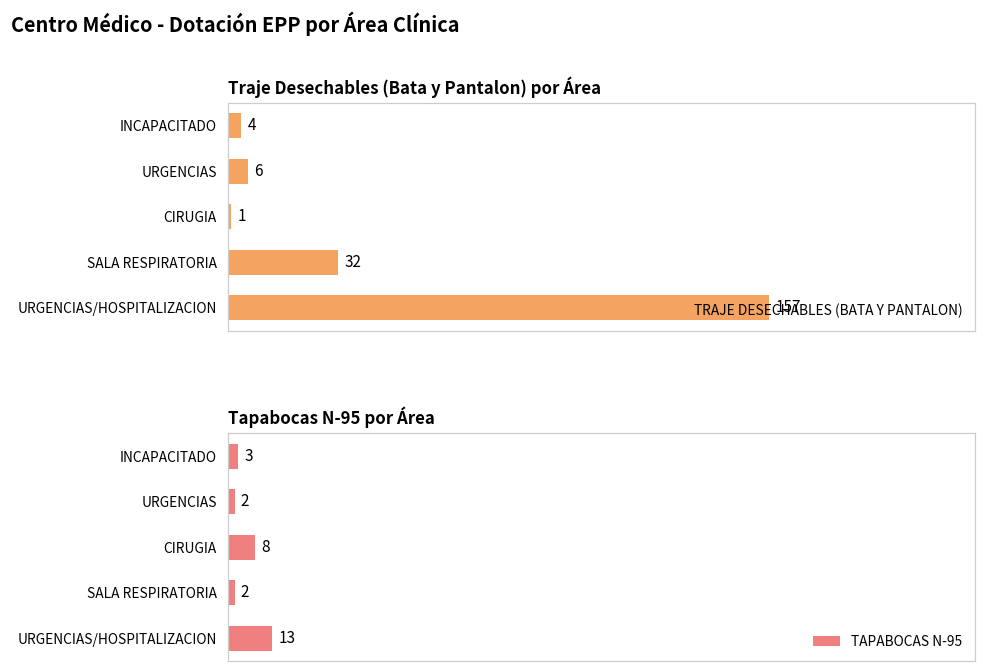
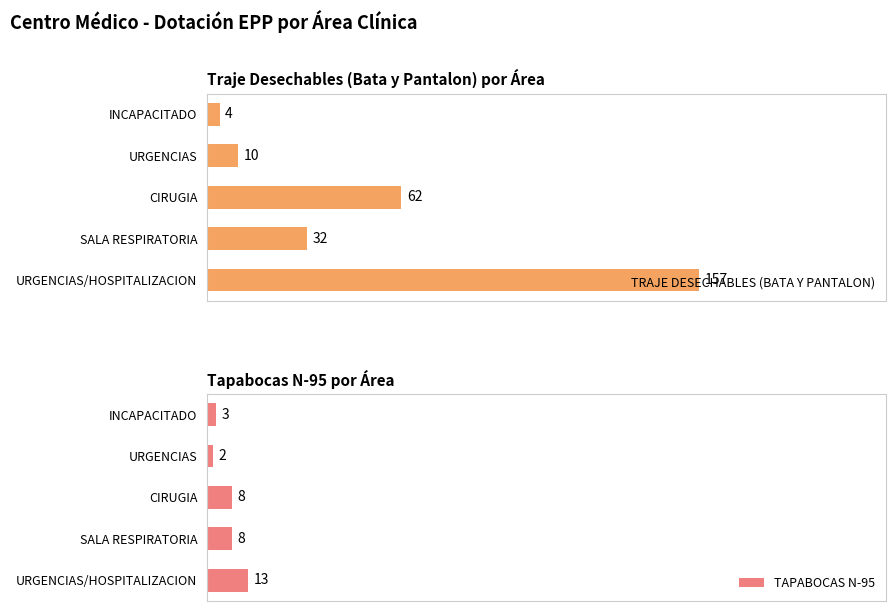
  {
    "Traje Desechables (Bata y Pantalon) por Área": {
      "INCAPACITADO": 4,
-     "URGENCIAS": 6,
-     "CIRUGIA": 1,
+     "URGENCIAS": 10,
+     "CIRUGIA": 62,
      "SALA RESPIRATORIA": 32,
      "URGENCIAS/HOSPITALIZACION": 157
    },
    "Tapabocas N-95 por Área": {
      "INCAPACITADO": 3,
      "URGENCIAS": 2,
      "CIRUGIA": 8,
-     "SALA RESPIRATORIA": 2,
+     "SALA RESPIRATORIA": 8,
      "URGENCIAS/HOSPITALIZACION": 13
    }
  }
